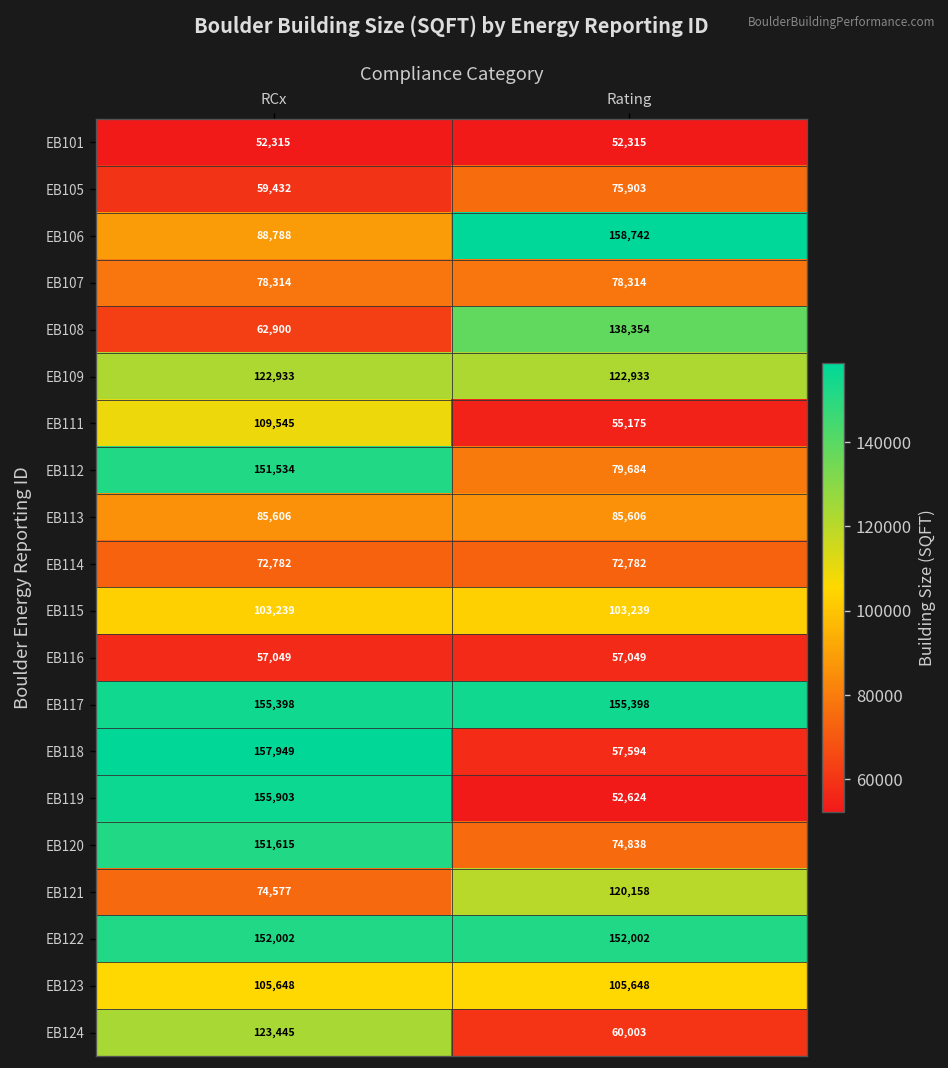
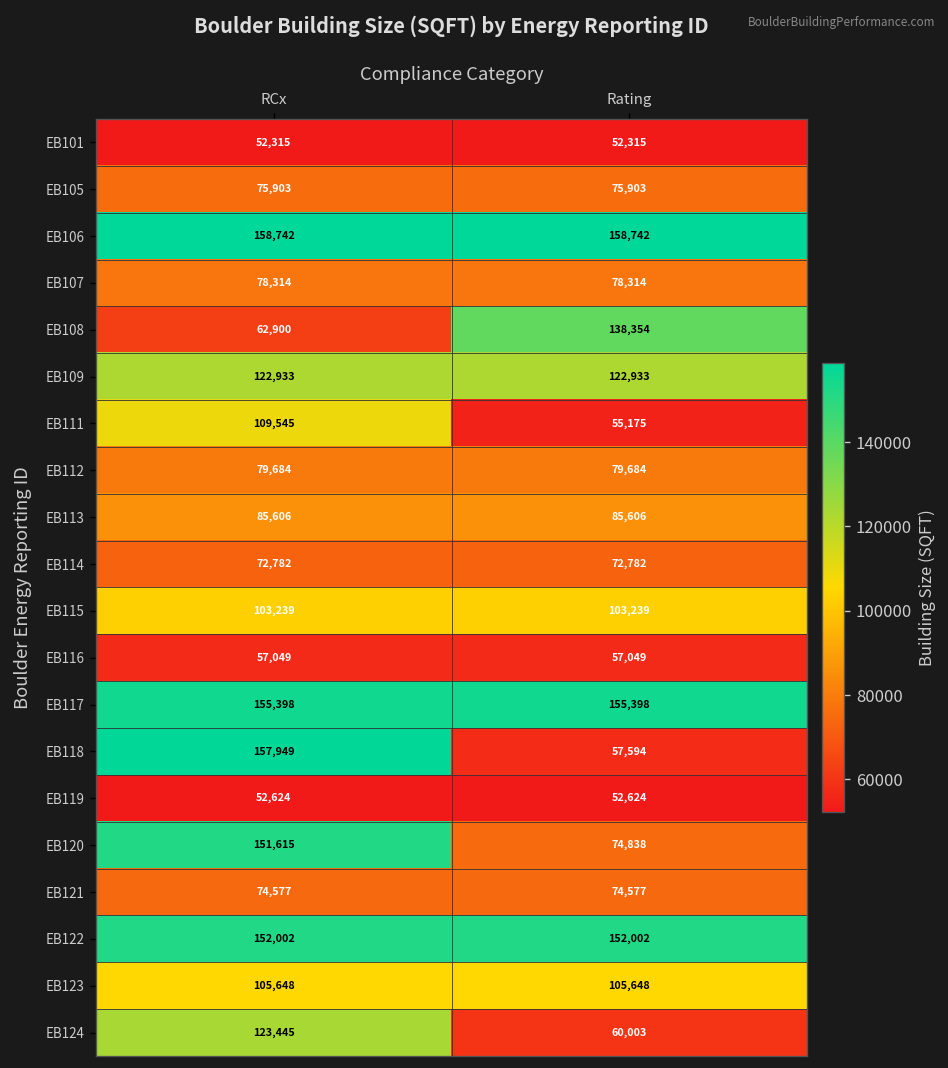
  {
    "EB101": {
      "RCx": "52,315",
      "Rating": "52,315"
    },
    "EB105": {
-     "RCx": "59,432",
+     "RCx": "75,903",
      "Rating": "75,903"
    },
    "EB106": {
-     "RCx": "88,788",
+     "RCx": "158,742",
      "Rating": "158,742"
    },
    "EB107": {
      "RCx": "78,314",
      "Rating": "78,314"
    },
    "EB108": {
      "RCx": "62,900",
      "Rating": "138,354"
    },
    "EB109": {
      "RCx": "122,933",
      "Rating": "122,933"
    },
    "EB111": {
      "RCx": "109,545",
      "Rating": "55,175"
    },
    "EB112": {
-     "RCx": "151,534",
+     "RCx": "79,684",
      "Rating": "79,684"
    },
    "EB113": {
      "RCx": "85,606",
      "Rating": "85,606"
    },
    "EB114": {
      "RCx": "72,782",
      "Rating": "72,782"
    },
    "EB115": {
      "RCx": "103,239",
      "Rating": "103,239"
    },
    "EB116": {
      "RCx": "57,049",
      "Rating": "57,049"
    },
    "EB117": {
      "RCx": "155,398",
      "Rating": "155,398"
    },
    "EB118": {
      "RCx": "157,949",
      "Rating": "57,594"
    },
    "EB119": {
-     "RCx": "155,903",
+     "RCx": "52,624",
      "Rating": "52,624"
    },
    "EB120": {
      "RCx": "151,615",
      "Rating": "74,838"
    },
    "EB121": {
      "RCx": "74,577",
-     "Rating": "120,158"
+     "Rating": "74,577"
    },
    "EB122": {
      "RCx": "152,002",
      "Rating": "152,002"
    },
    "EB123": {
      "RCx": "105,648",
      "Rating": "105,648"
    },
    "EB124": {
      "RCx": "123,445",
      "Rating": "60,003"
    }
  }
